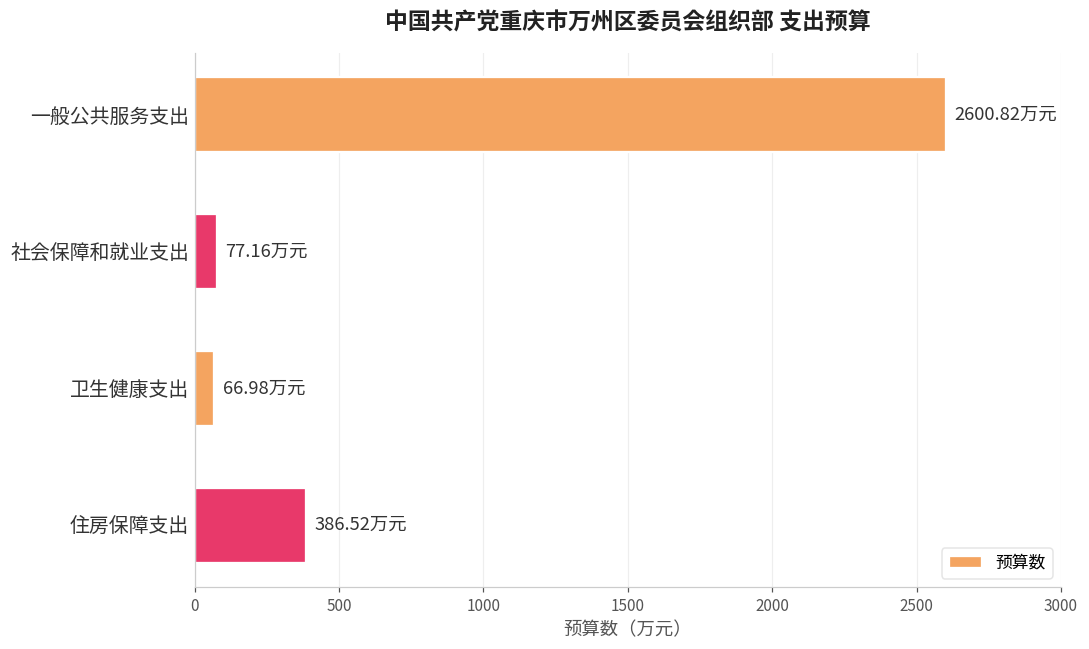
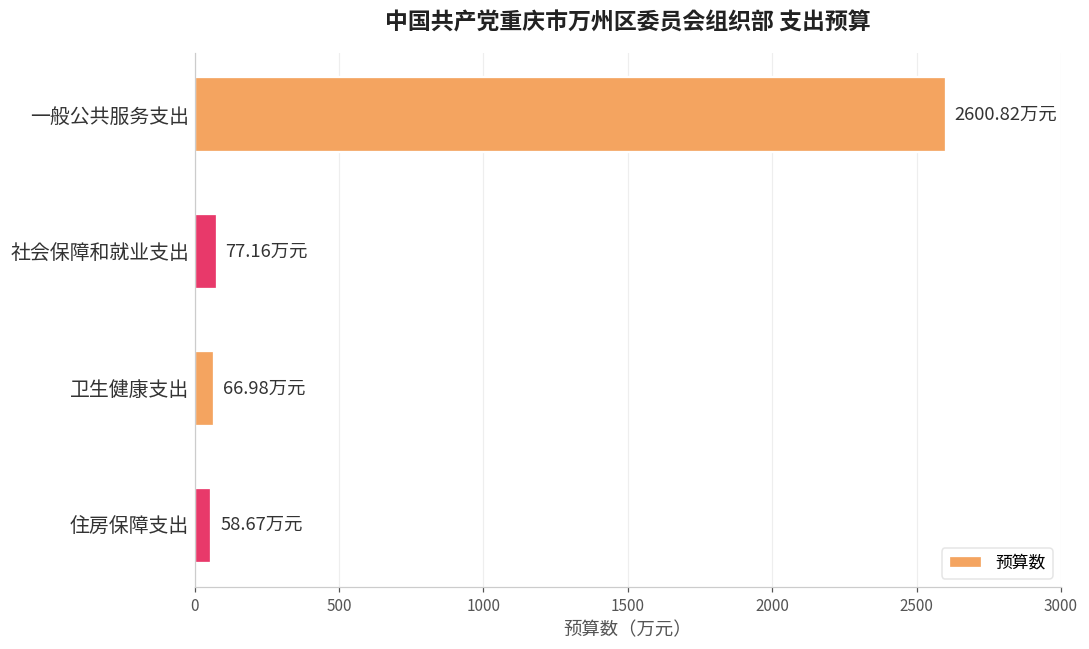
  {
    "一般公共服务支出": 2600.82,
    "社会保障和就业支出": 77.16,
    "卫生健康支出": 66.98,
-   "住房保障支出": 386.52
+   "住房保障支出": 58.67
  }
